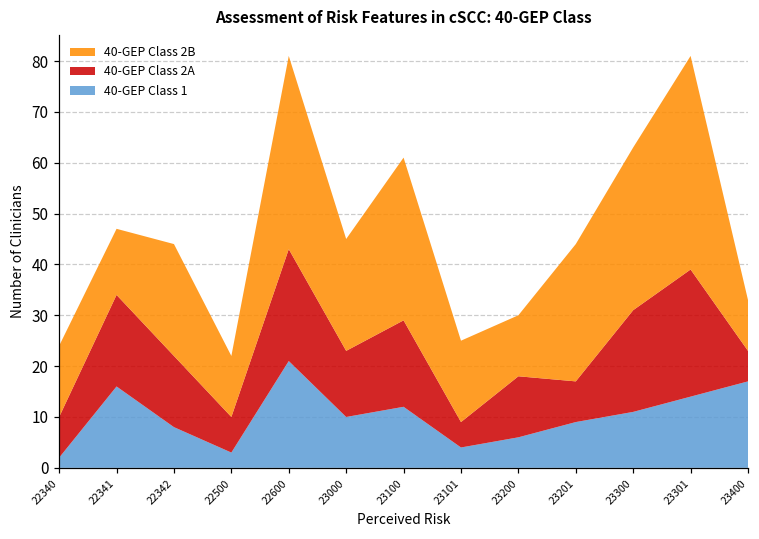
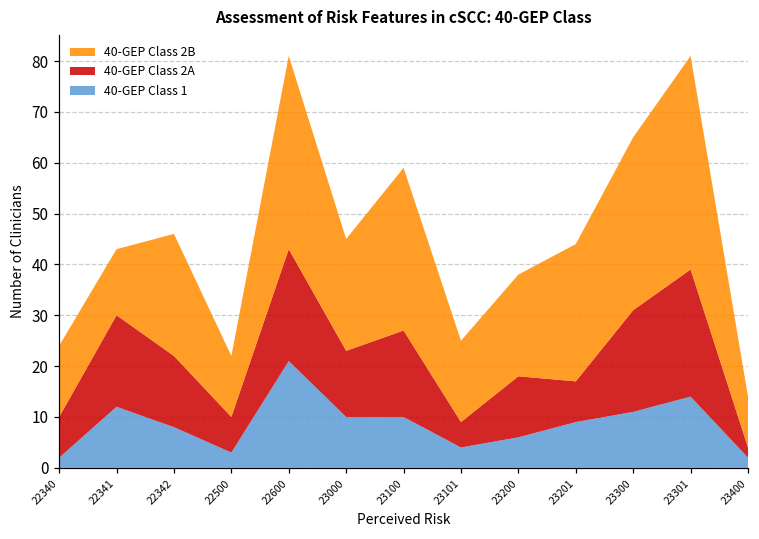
  {
    "40-GEP Class 1": {
      "22340": 2,
-     "22341": 16,
+     "22341": 12,
      "22342": 8,
      "22500": 3,
      "22600": 21,
      "23000": 10,
-     "23100": 12,
+     "23100": 10,
      "23101": 4,
      "23200": 6,
      "23201": 9,
      "23300": 11,
      "23301": 14,
-     "23400": 17
+     "23400": 2
    },
    "40-GEP Class 2A": {
      "22340": 8,
      "22341": 18,
      "22342": 14,
      "22500": 7,
      "22600": 22,
      "23000": 13,
      "23100": 17,
      "23101": 5,
      "23200": 12,
      "23201": 8,
      "23300": 20,
      "23301": 25,
-     "23400": 6
+     "23400": 2
    },
    "40-GEP Class 2B": {
      "22340": 14,
      "22341": 13,
-     "22342": 22,
+     "22342": 24,
      "22500": 12,
      "22600": 38,
      "23000": 22,
      "23100": 32,
      "23101": 16,
-     "23200": 12,
+     "23200": 20,
      "23201": 27,
-     "23300": 32,
+     "23300": 34,
      "23301": 42,
      "23400": 10
    }
  }
